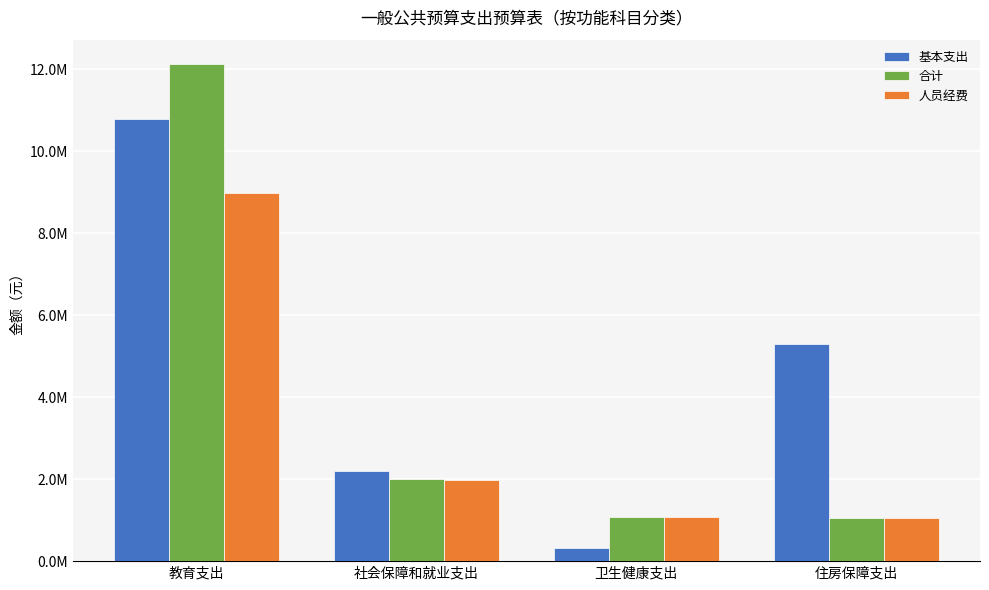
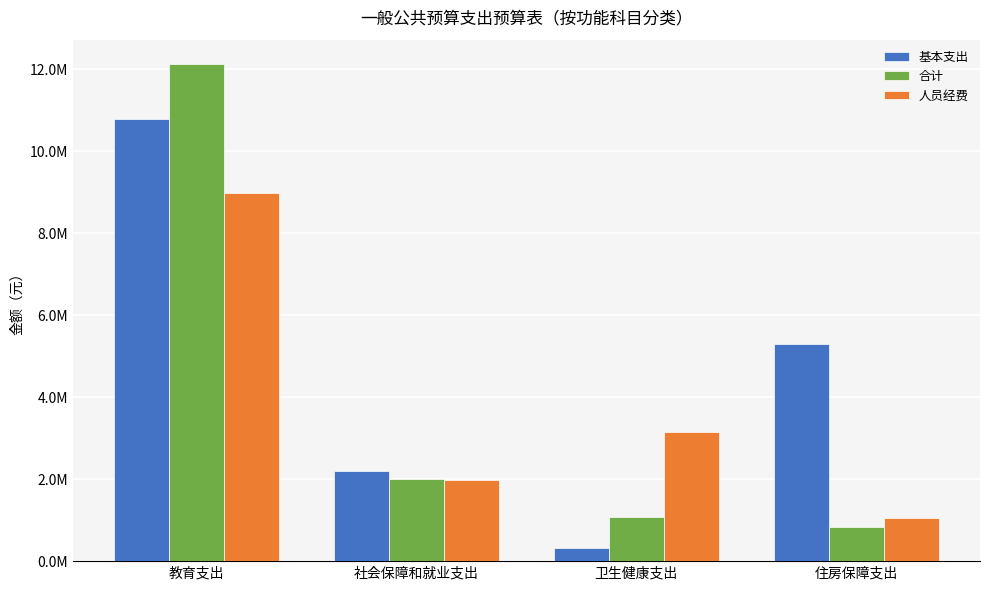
  {
    "基本支出": {
      "教育支出": 10800000,
      "社会保障和就业支出": 2200000,
      "卫生健康支出": 300000,
      "住房保障支出": 5300000
    },
    "合计": {
      "教育支出": 12100000,
      "社会保障和就业支出": 2000000,
      "卫生健康支出": 1100000,
-     "住房保障支出": 1100000
+     "住房保障支出": 800000
    },
    "人员经费": {
      "教育支出": 9000000,
      "社会保障和就业支出": 2000000,
-     "卫生健康支出": 1100000,
+     "卫生健康支出": 3100000,
      "住房保障支出": 1100000
    }
  }
